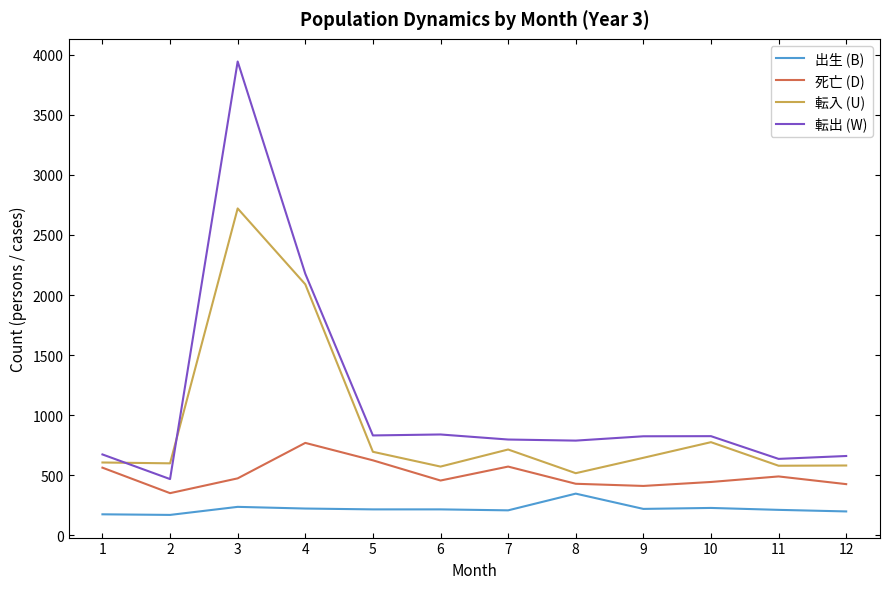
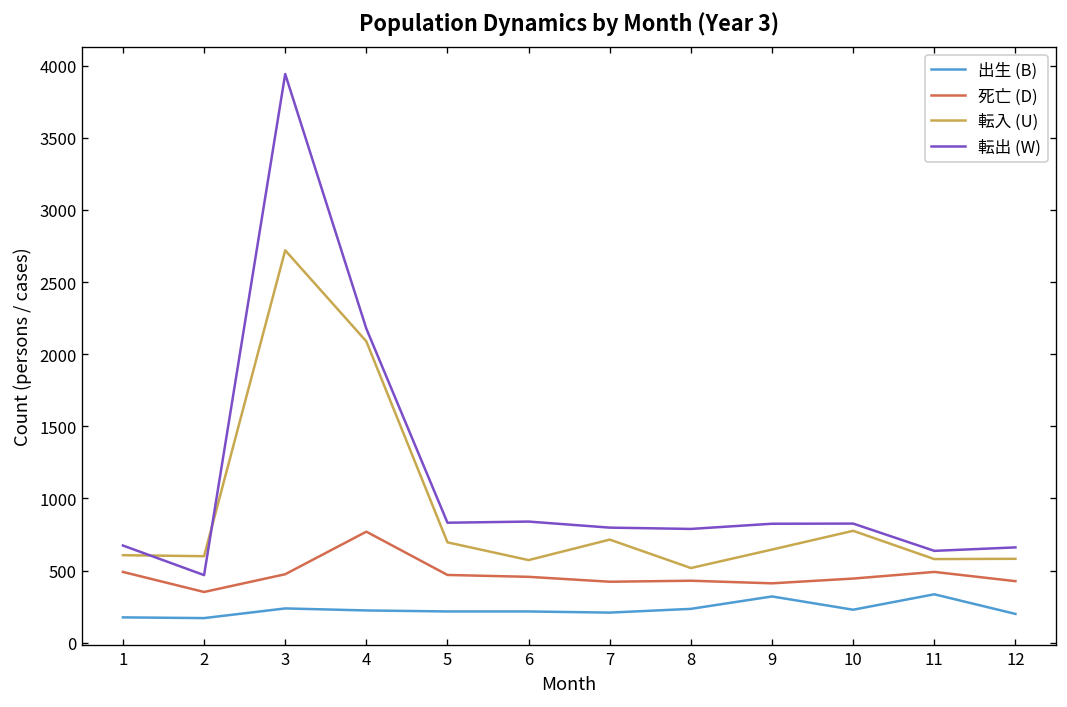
  {
    "出生 (B)": {
      "1": 180,
      "2": 170,
      "3": 240,
      "4": 220,
      "5": 220,
      "6": 220,
      "7": 210,
-     "8": 350,
-     "9": 220,
+     "8": 240,
+     "9": 320,
      "10": 230,
-     "11": 210,
+     "11": 340,
      "12": 200
    },
    "死亡 (D)": {
-     "1": 560,
+     "1": 490,
      "2": 350,
      "3": 480,
      "4": 770,
-     "5": 630,
+     "5": 470,
      "6": 460,
-     "7": 570,
+     "7": 420,
      "8": 430,
      "9": 410,
      "10": 450,
      "11": 490,
      "12": 430
    },
    "転入 (U)": {
      "1": 610,
      "2": 600,
      "3": 2720,
      "4": 2090,
      "5": 700,
      "6": 570,
      "7": 720,
      "8": 520,
      "9": 650,
      "10": 780,
      "11": 580,
      "12": 580
    },
    "転出 (W)": {
      "1": 670,
      "2": 470,
      "3": 3940,
      "4": 2180,
      "5": 830,
      "6": 840,
      "7": 800,
      "8": 790,
      "9": 830,
      "10": 830,
      "11": 640,
      "12": 660
    }
  }
